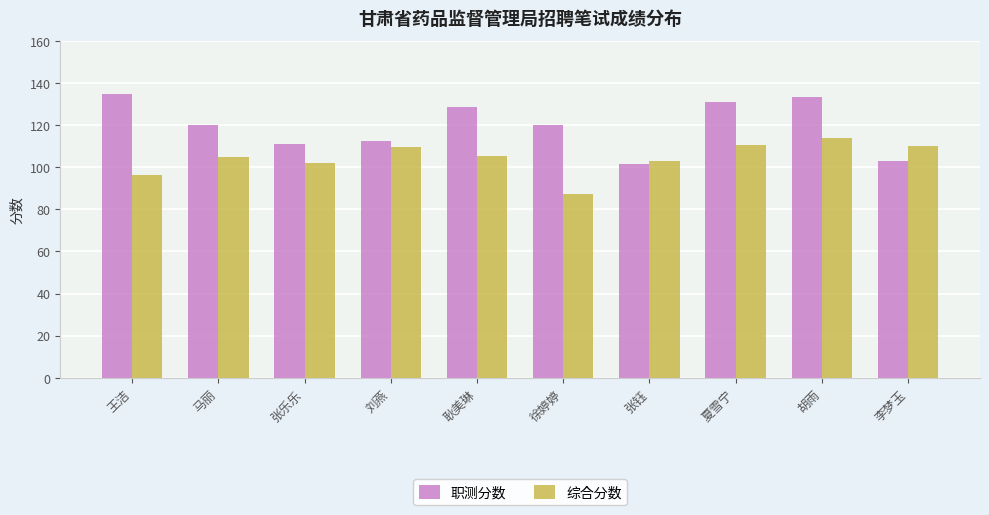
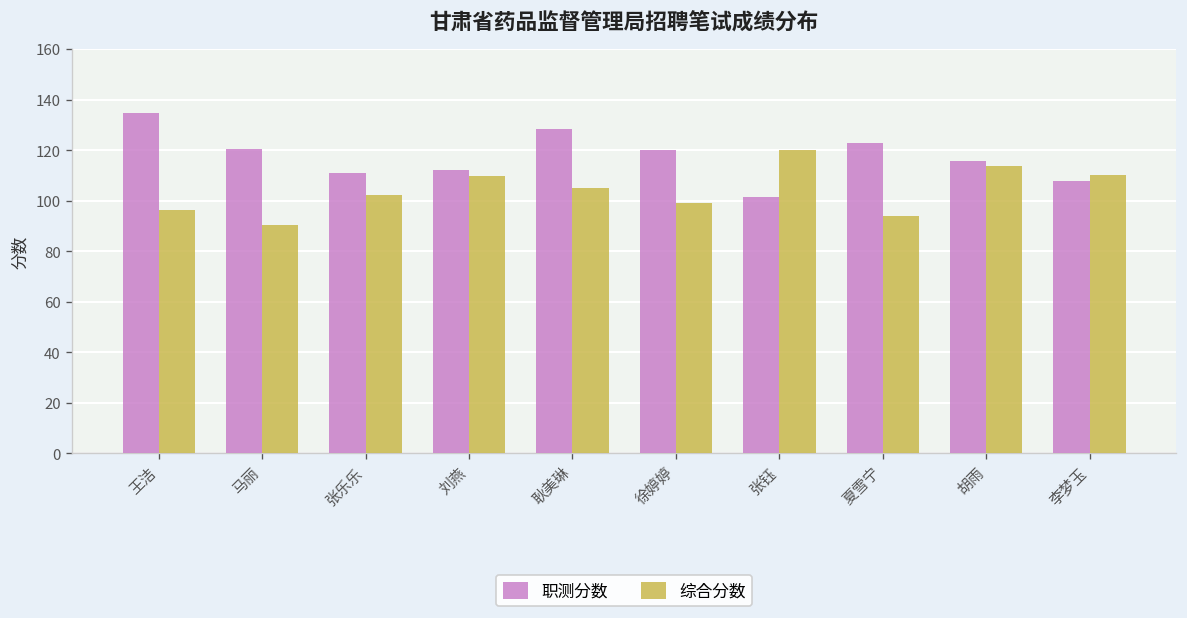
  {
    "职测分数": {
      "王洁": 135,
      "马丽": 120,
      "张乐乐": 111,
      "刘燕": 112,
      "耿美琳": 129,
      "徐婷婷": 120,
      "张钰": 101,
-     "夏雪宁": 131,
-     "胡雨": 133,
-     "李梦玉": 103
+     "夏雪宁": 123,
+     "胡雨": 116,
+     "李梦玉": 108
    },
    "综合分数": {
      "王洁": 96,
-     "马丽": 105,
+     "马丽": 90,
      "张乐乐": 102,
      "刘燕": 110,
      "耿美琳": 105,
-     "徐婷婷": 87,
-     "张钰": 103,
-     "夏雪宁": 110,
+     "徐婷婷": 99,
+     "张钰": 120,
+     "夏雪宁": 94,
      "胡雨": 114,
      "李梦玉": 110
    }
  }
